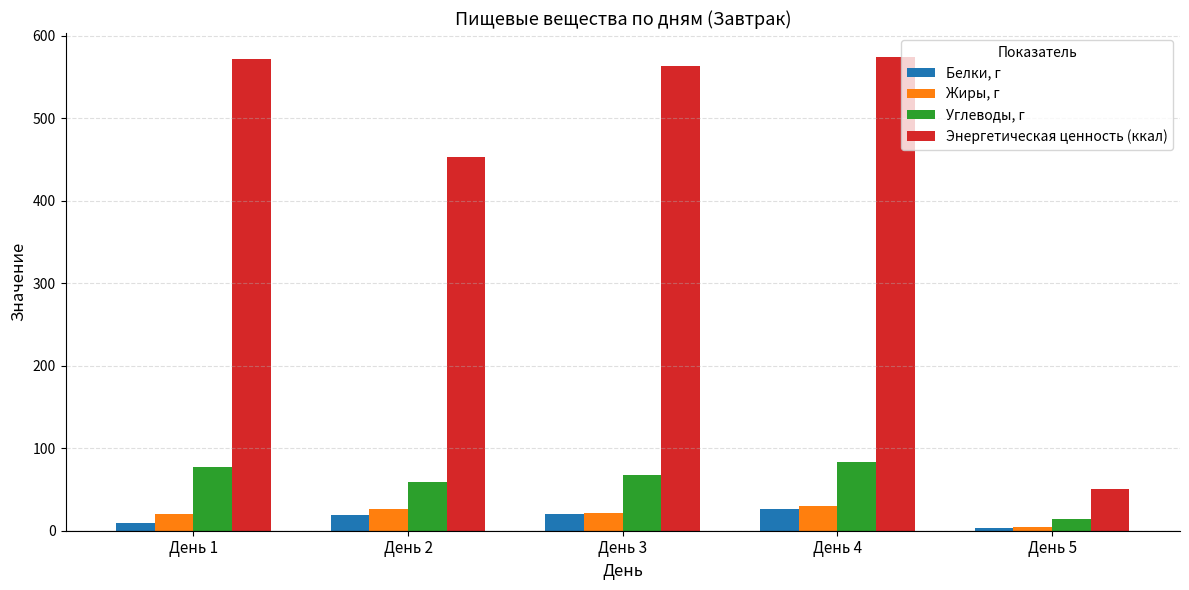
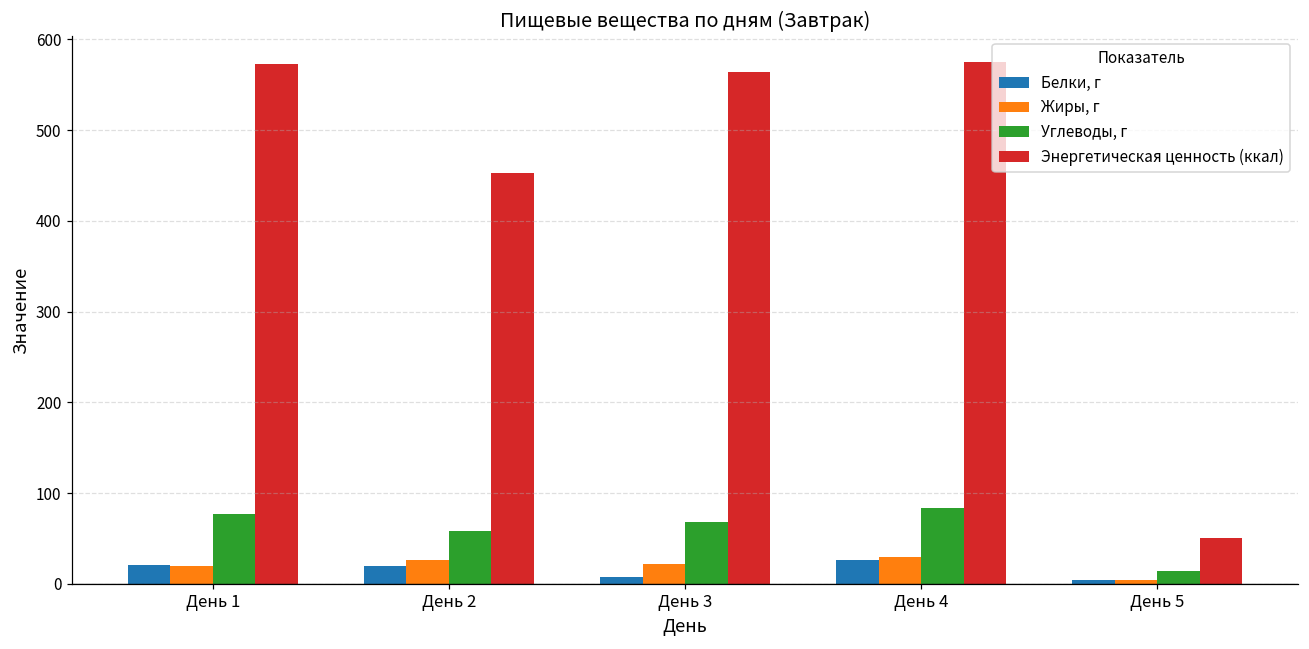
  {
    "Белки, г": {
-     "День 1": 10,
+     "День 1": 20,
      "День 2": 20,
-     "День 3": 20,
+     "День 3": 10,
      "День 4": 30,
      "День 5": 0
    },
    "Жиры, г": {
      "День 1": 20,
      "День 2": 30,
      "День 3": 20,
      "День 4": 30,
      "День 5": 0
    },
    "Углеводы, г": {
      "День 1": 80,
      "День 2": 60,
      "День 3": 70,
      "День 4": 80,
      "День 5": 10
    },
    "Энергетическая ценность (ккал)": {
      "День 1": 570,
      "День 2": 450,
      "День 3": 560,
      "День 4": 570,
      "День 5": 50
    }
  }
